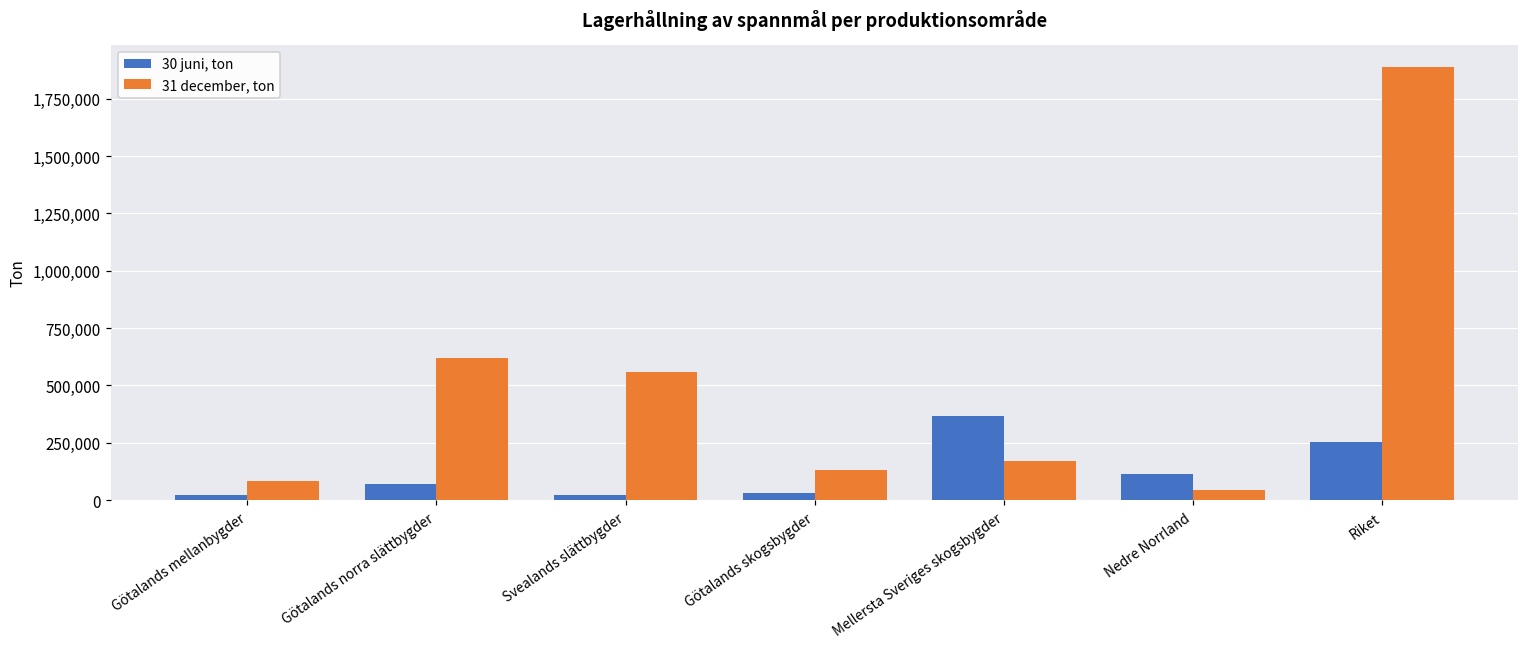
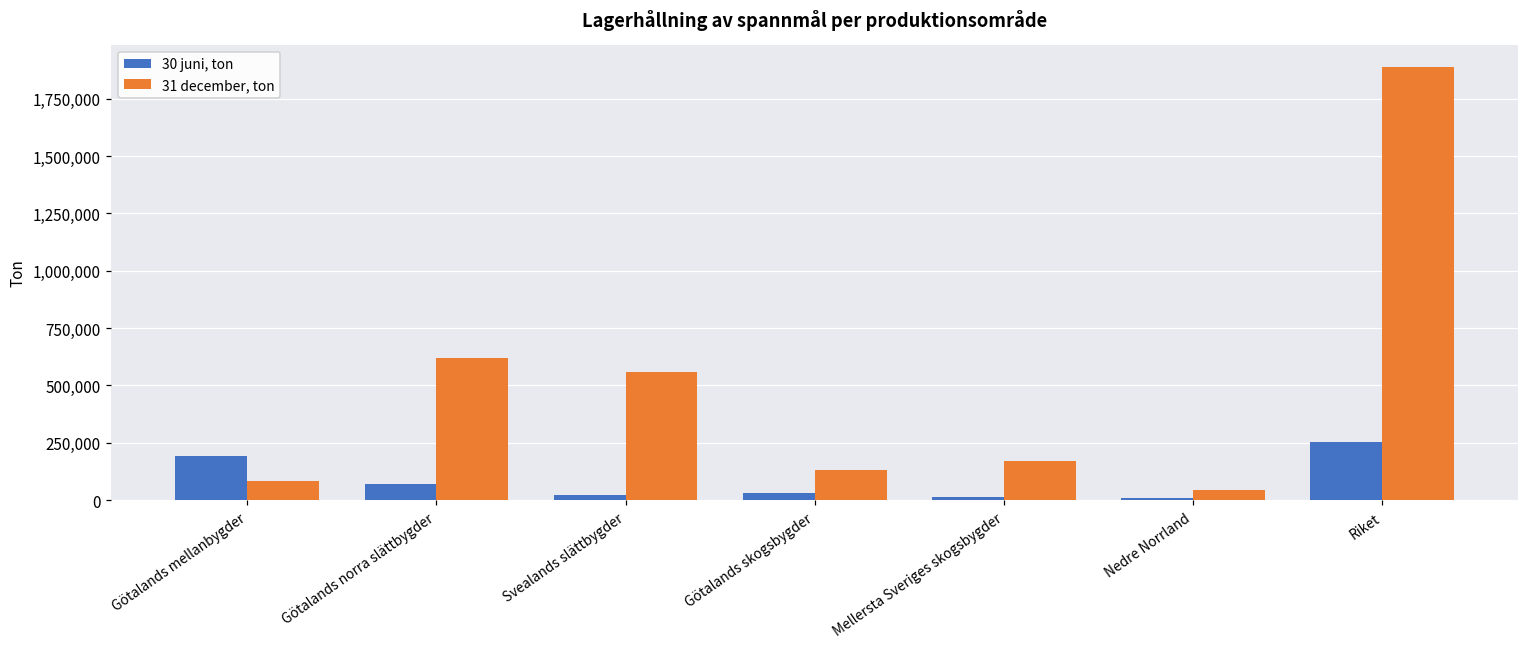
  {
    "30 juni, ton": {
-     "Götalands mellanbygder": "20,000",
+     "Götalands mellanbygder": "190,000",
      "Götalands norra slättbygder": "70,000",
      "Svealands slättbygder": "20,000",
      "Götalands skogsbygder": "30,000",
-     "Mellersta Sveriges skogsbygder": "370,000",
-     "Nedre Norrland": "110,000",
+     "Mellersta Sveriges skogsbygder": "10,000",
+     "Nedre Norrland": "10,000",
      "Riket": "250,000"
    },
    "31 december, ton": {
      "Götalands mellanbygder": "80,000",
      "Götalands norra slättbygder": "620,000",
      "Svealands slättbygder": "560,000",
      "Götalands skogsbygder": "130,000",
      "Mellersta Sveriges skogsbygder": "170,000",
      "Nedre Norrland": "40,000",
      "Riket": "1,890,000"
    }
  }
